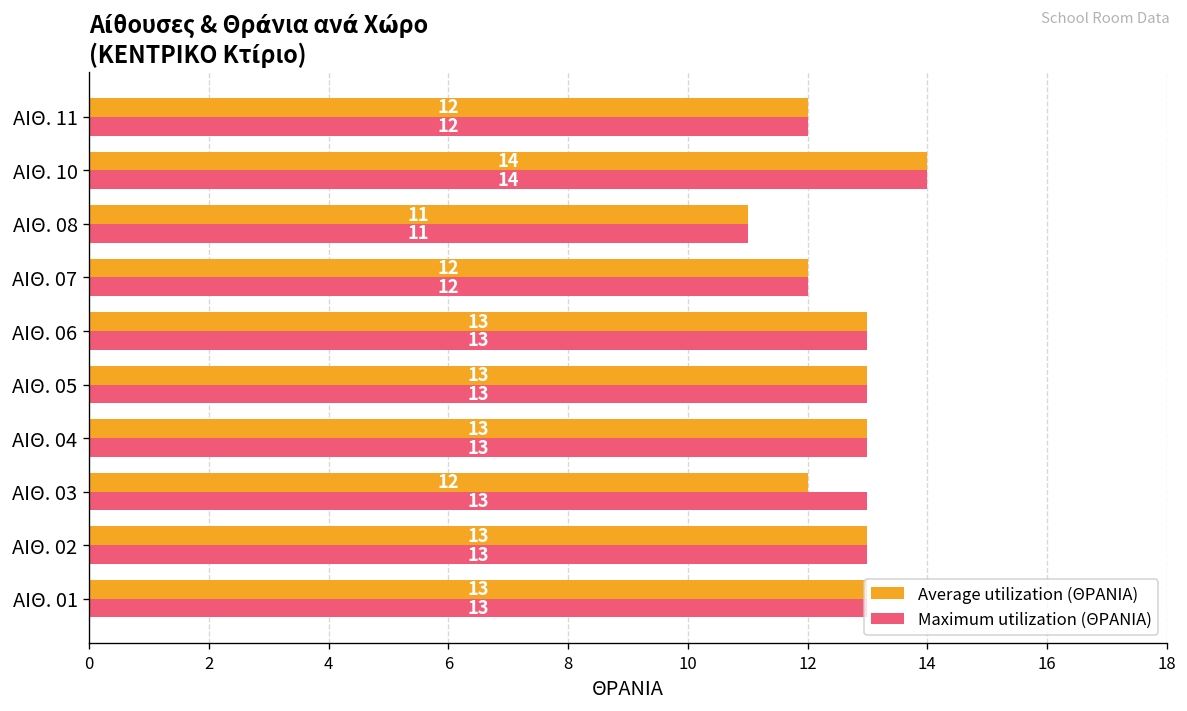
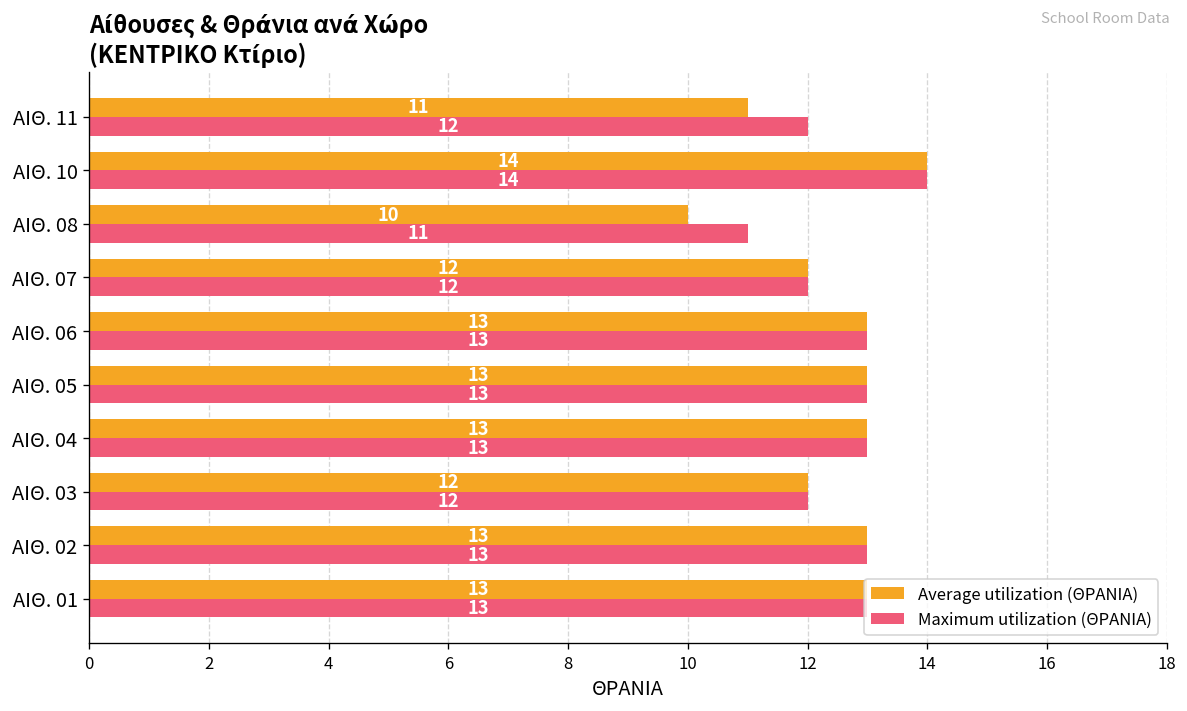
  {
    "Average utilization (ΘΡΑΝΙΑ)": {
-     "ΑΙΘ. 11": 12,
+     "ΑΙΘ. 11": 11,
      "ΑΙΘ. 10": 14,
-     "ΑΙΘ. 08": 11,
+     "ΑΙΘ. 08": 10,
      "ΑΙΘ. 07": 12,
      "ΑΙΘ. 06": 13,
      "ΑΙΘ. 05": 13,
      "ΑΙΘ. 04": 13,
      "ΑΙΘ. 03": 12,
      "ΑΙΘ. 02": 13
    },
    "Maximum utilization (ΘΡΑΝΙΑ)": {
      "ΑΙΘ. 11": 12,
      "ΑΙΘ. 10": 14,
      "ΑΙΘ. 08": 11,
      "ΑΙΘ. 07": 12,
      "ΑΙΘ. 06": 13,
      "ΑΙΘ. 05": 13,
      "ΑΙΘ. 04": 13,
-     "ΑΙΘ. 03": 13,
+     "ΑΙΘ. 03": 12,
      "ΑΙΘ. 02": 13
    }
  }
